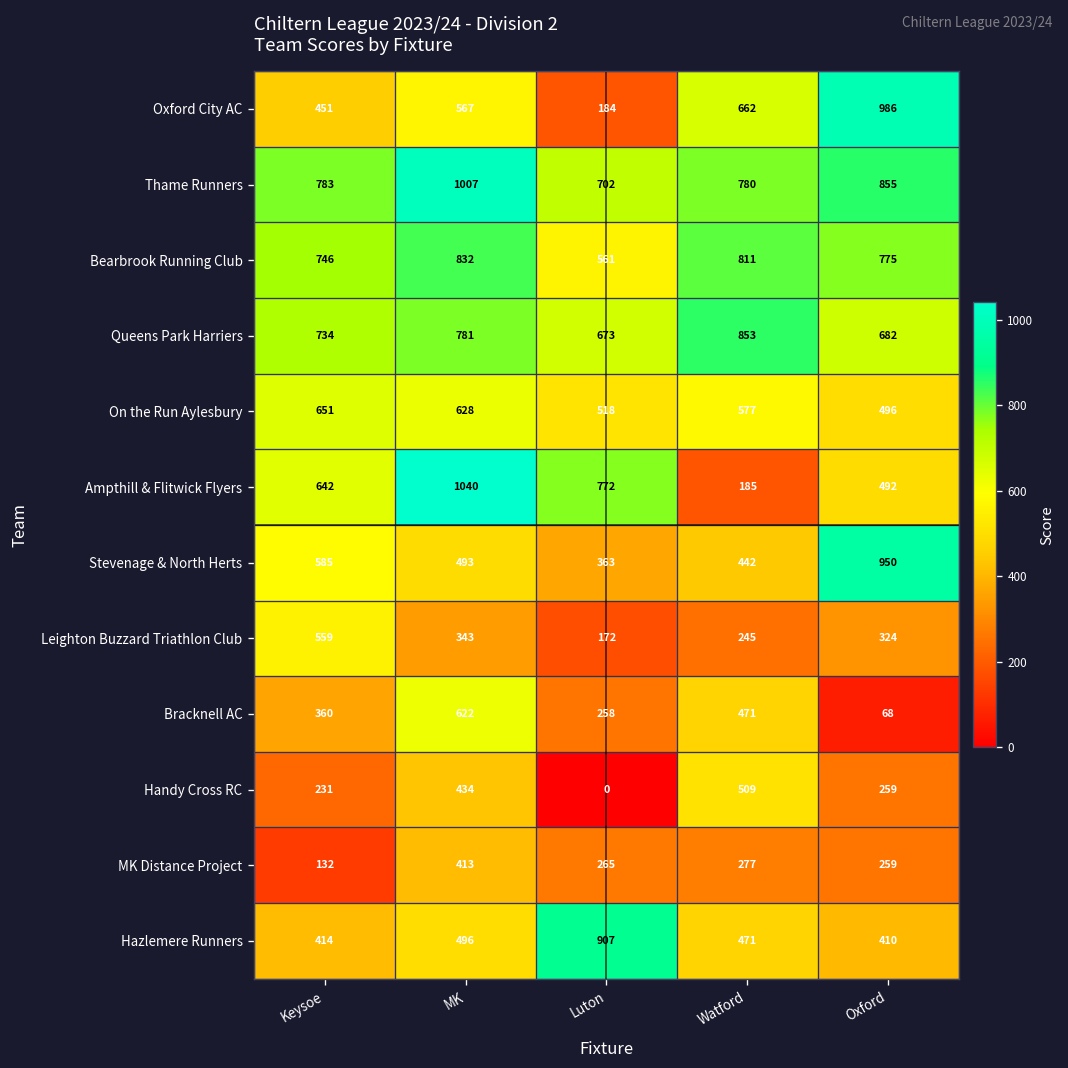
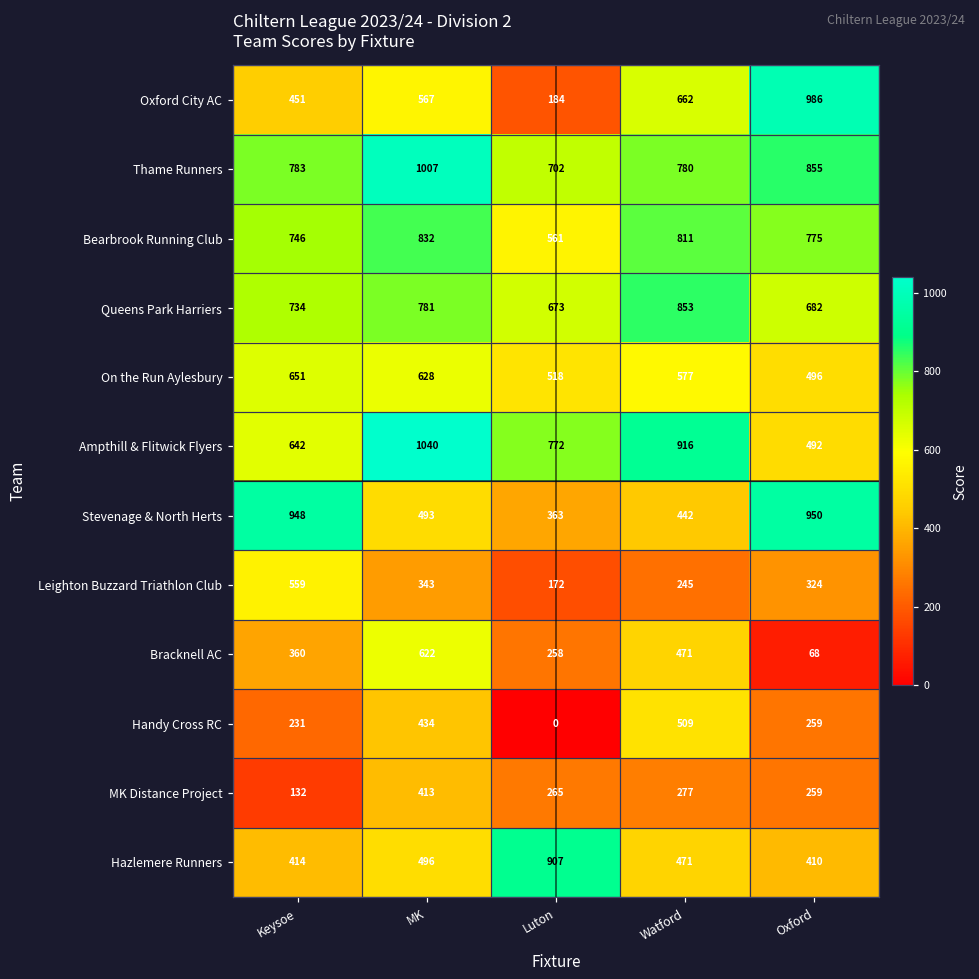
  {
    "Oxford City AC": {
      "Keysoe": 451,
      "MK": 567,
      "Luton": 184,
      "Watford": 662,
      "Oxford": 986
    },
    "Thame Runners": {
      "Keysoe": 783,
      "MK": 1007,
      "Luton": 702,
      "Watford": 780,
      "Oxford": 855
    },
    "Bearbrook Running Club": {
      "Keysoe": 746,
      "MK": 832,
      "Luton": 561,
      "Watford": 811,
      "Oxford": 775
    },
    "Queens Park Harriers": {
      "Keysoe": 734,
      "MK": 781,
      "Luton": 673,
      "Watford": 853,
      "Oxford": 682
    },
    "On the Run Aylesbury": {
      "Keysoe": 651,
      "MK": 628,
      "Luton": 518,
      "Watford": 577,
      "Oxford": 496
    },
    "Ampthill & Flitwick Flyers": {
      "Keysoe": 642,
      "MK": 1040,
      "Luton": 772,
-     "Watford": 185,
+     "Watford": 916,
      "Oxford": 492
    },
    "Stevenage & North Herts": {
-     "Keysoe": 585,
+     "Keysoe": 948,
      "MK": 493,
      "Luton": 363,
      "Watford": 442,
      "Oxford": 950
    },
    "Leighton Buzzard Triathlon Club": {
      "Keysoe": 559,
      "MK": 343,
      "Luton": 172,
      "Watford": 245,
      "Oxford": 324
    },
    "Bracknell AC": {
      "Keysoe": 360,
      "MK": 622,
      "Luton": 258,
      "Watford": 471,
      "Oxford": 68
    },
    "Handy Cross RC": {
      "Keysoe": 231,
      "MK": 434,
      "Luton": 0,
      "Watford": 509,
      "Oxford": 259
    },
    "MK Distance Project": {
      "Keysoe": 132,
      "MK": 413,
      "Luton": 265,
      "Watford": 277,
      "Oxford": 259
    },
    "Hazlemere Runners": {
      "Keysoe": 414,
      "MK": 496,
      "Luton": 907,
      "Watford": 471,
      "Oxford": 410
    }
  }
